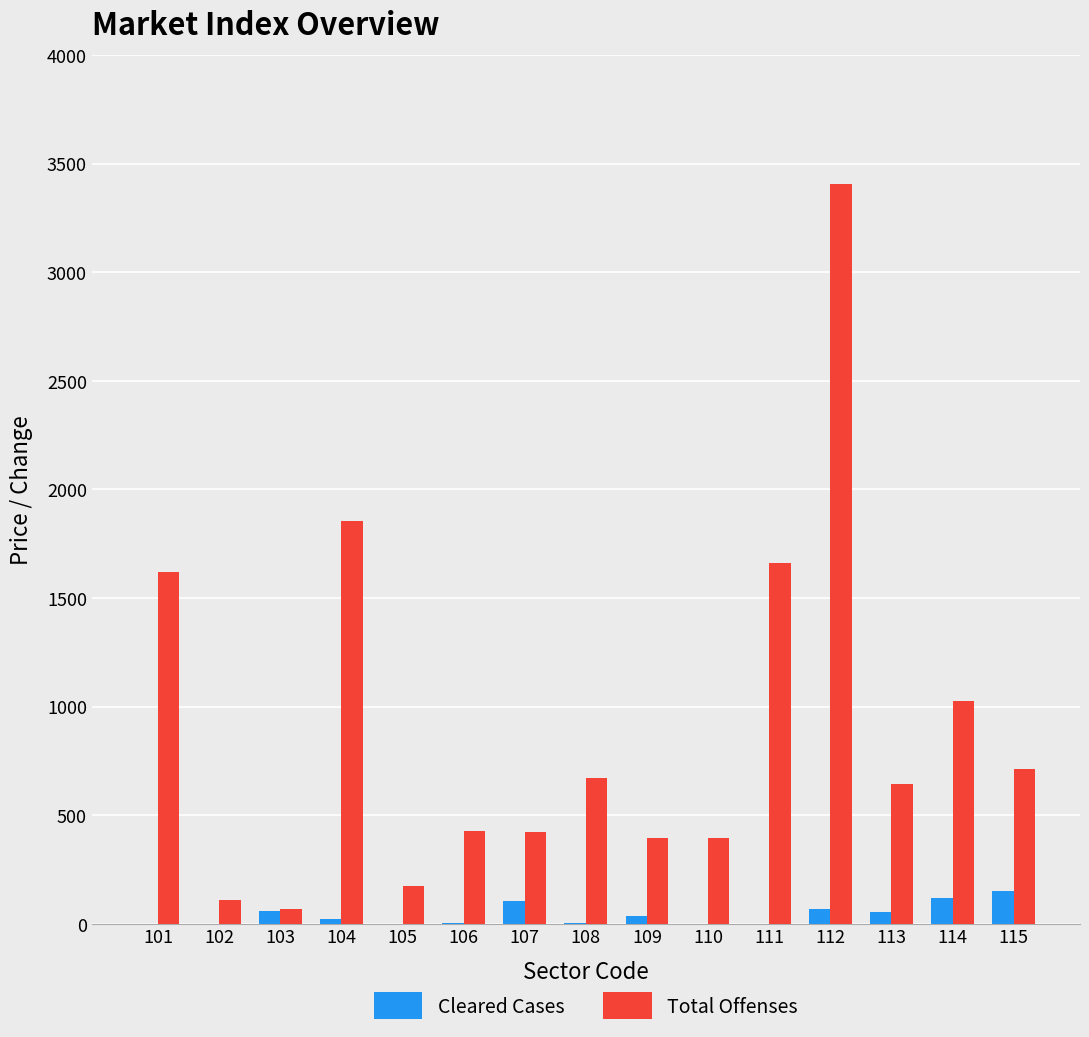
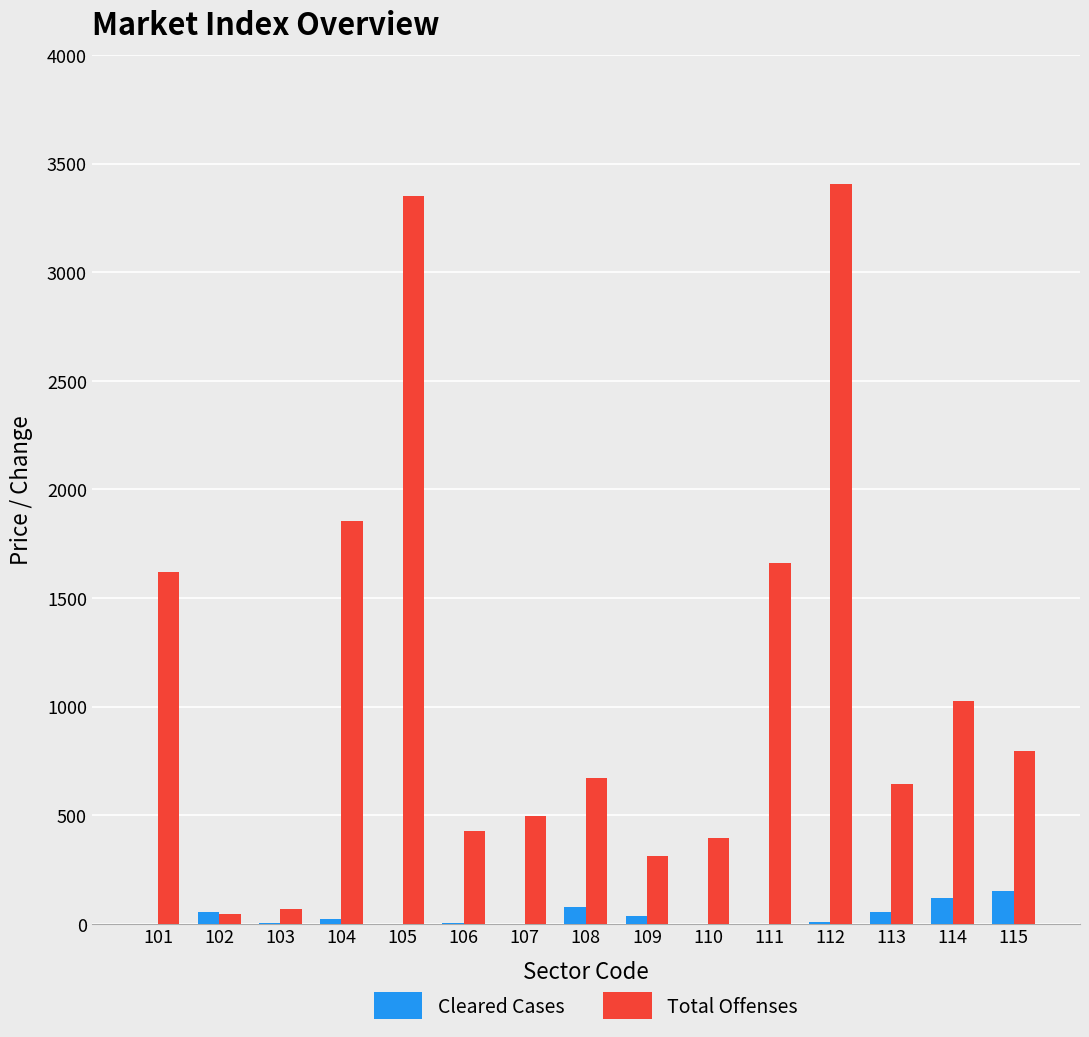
  {
    "Cleared Cases": {
      "101": 0,
-     "102": 0,
-     "103": 60,
+     "102": 50,
+     "103": 0,
      "104": 20,
      "105": 0,
-     "107": 100,
-     "108": 0,
+     "107": 0,
+     "108": 80,
      "109": 40,
-     "112": 70,
+     "112": 10,
      "113": 50,
      "114": 120,
      "115": 150
    },
    "Total Offenses": {
      "101": 1620,
-     "102": 110,
+     "102": 40,
      "103": 70,
      "104": 1860,
-     "105": 180,
+     "105": 3350,
      "106": 430,
-     "107": 420,
+     "107": 500,
      "108": 670,
-     "109": 400,
+     "109": 310,
      "110": 400,
      "111": 1660,
      "112": 3410,
      "113": 640,
      "114": 1030,
-     "115": 710
+     "115": 800
    }
  }
